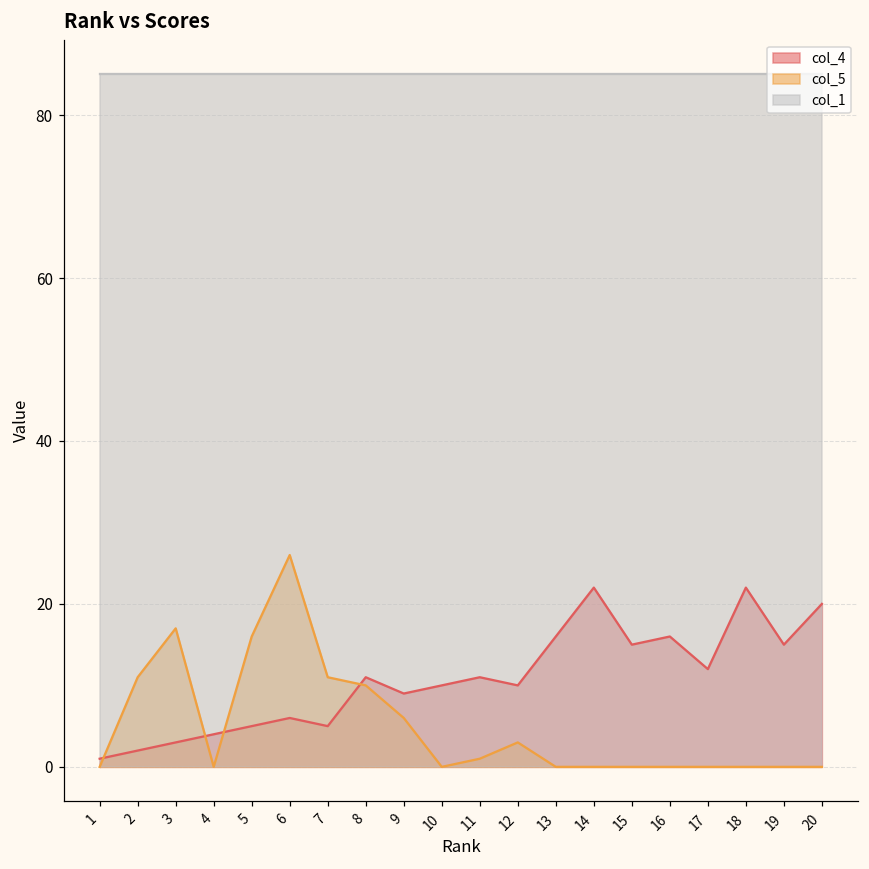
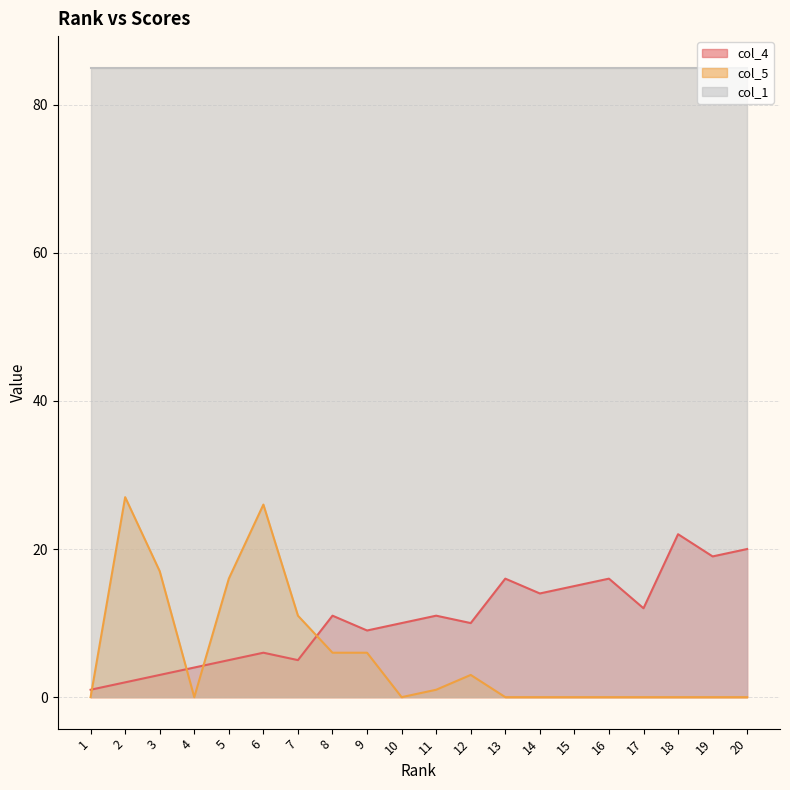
  {
    "col_4": {
      "1": 1,
      "2": 2,
      "3": 3,
      "4": 4,
      "5": 5,
      "6": 6,
      "7": 5,
      "8": 11,
      "9": 9,
      "10": 10,
      "11": 11,
      "12": 10,
      "13": 16,
-     "14": 22,
+     "14": 14,
      "15": 15,
      "16": 16,
      "17": 12,
      "18": 22,
-     "19": 15,
+     "19": 19,
      "20": 20
    },
    "col_5": {
      "1": 0,
-     "2": 11,
+     "2": 27,
      "3": 17,
      "4": 0,
      "5": 16,
      "6": 26,
      "7": 11,
-     "8": 10,
+     "8": 6,
      "9": 6,
      "10": 0,
      "11": 1,
      "12": 3,
      "13": 0,
      "14": 0,
      "15": 0,
      "16": 0,
      "17": 0,
      "18": 0,
      "19": 0,
      "20": 0
    },
    "col_1": {
      "1": 85,
      "2": 85,
      "3": 85,
      "4": 85,
      "5": 85,
      "6": 85,
      "7": 85,
      "8": 85,
      "9": 85,
      "10": 85,
      "11": 85,
      "12": 85,
      "13": 85,
      "14": 85,
      "15": 85,
      "16": 85,
      "17": 85,
      "18": 85
    }
  }
